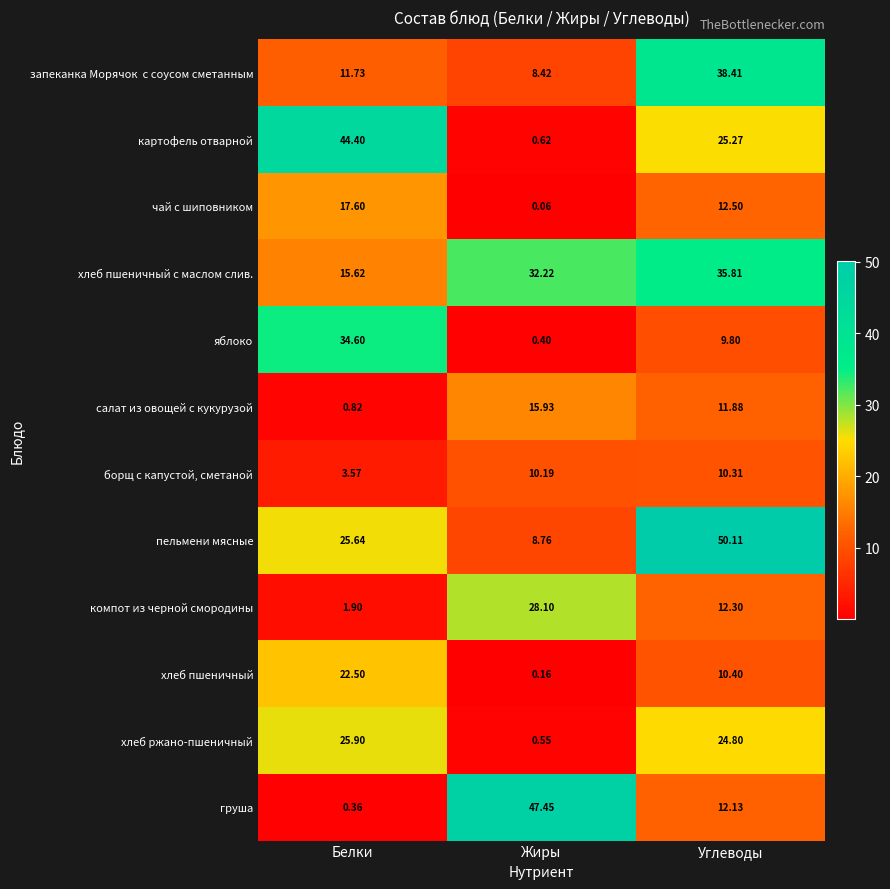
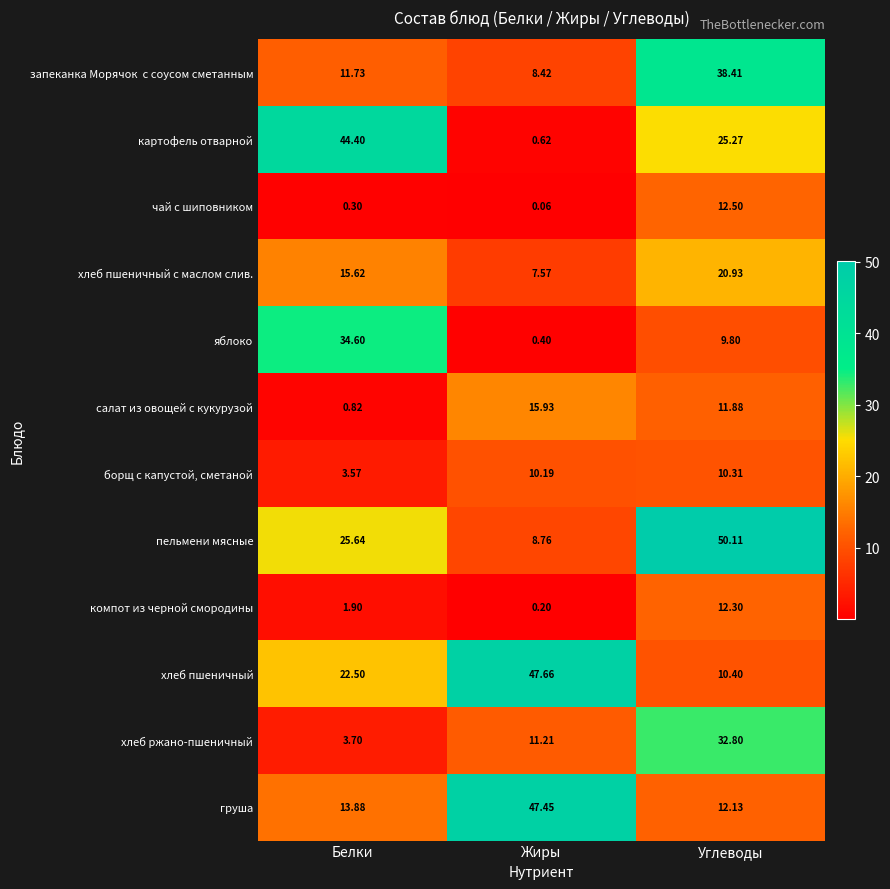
  {
    "запеканка Морячок с соусом сметанным": {
      "Белки": 11.73,
      "Жиры": 8.42,
      "Углеводы": 38.41
    },
    "картофель отварной": {
      "Белки": 44.40,
      "Жиры": 0.62,
      "Углеводы": 25.27
    },
    "чай с шиповником": {
-     "Белки": 17.60,
+     "Белки": 0.30,
      "Жиры": 0.06,
      "Углеводы": 12.50
    },
    "хлеб пшеничный с маслом слив.": {
      "Белки": 15.62,
-     "Жиры": 32.22,
-     "Углеводы": 35.81
+     "Жиры": 7.57,
+     "Углеводы": 20.93
    },
    "яблоко": {
      "Белки": 34.60,
      "Жиры": 0.40,
      "Углеводы": 9.80
    },
    "салат из овощей с кукурузой": {
      "Белки": 0.82,
      "Жиры": 15.93,
      "Углеводы": 11.88
    },
    "борщ с капустой, сметаной": {
      "Белки": 3.57,
      "Жиры": 10.19,
      "Углеводы": 10.31
    },
    "пельмени мясные": {
      "Белки": 25.64,
      "Жиры": 8.76,
      "Углеводы": 50.11
    },
    "компот из черной смородины": {
      "Белки": 1.90,
-     "Жиры": 28.10,
+     "Жиры": 0.20,
      "Углеводы": 12.30
    },
    "хлеб пшеничный": {
      "Белки": 22.50,
-     "Жиры": 0.16,
+     "Жиры": 47.66,
      "Углеводы": 10.40
    },
    "хлеб ржано-пшеничный": {
-     "Белки": 25.90,
-     "Жиры": 0.55,
-     "Углеводы": 24.80
+     "Белки": 3.70,
+     "Жиры": 11.21,
+     "Углеводы": 32.80
    },
    "груша": {
-     "Белки": 0.36,
+     "Белки": 13.88,
      "Жиры": 47.45,
      "Углеводы": 12.13
    }
  }
